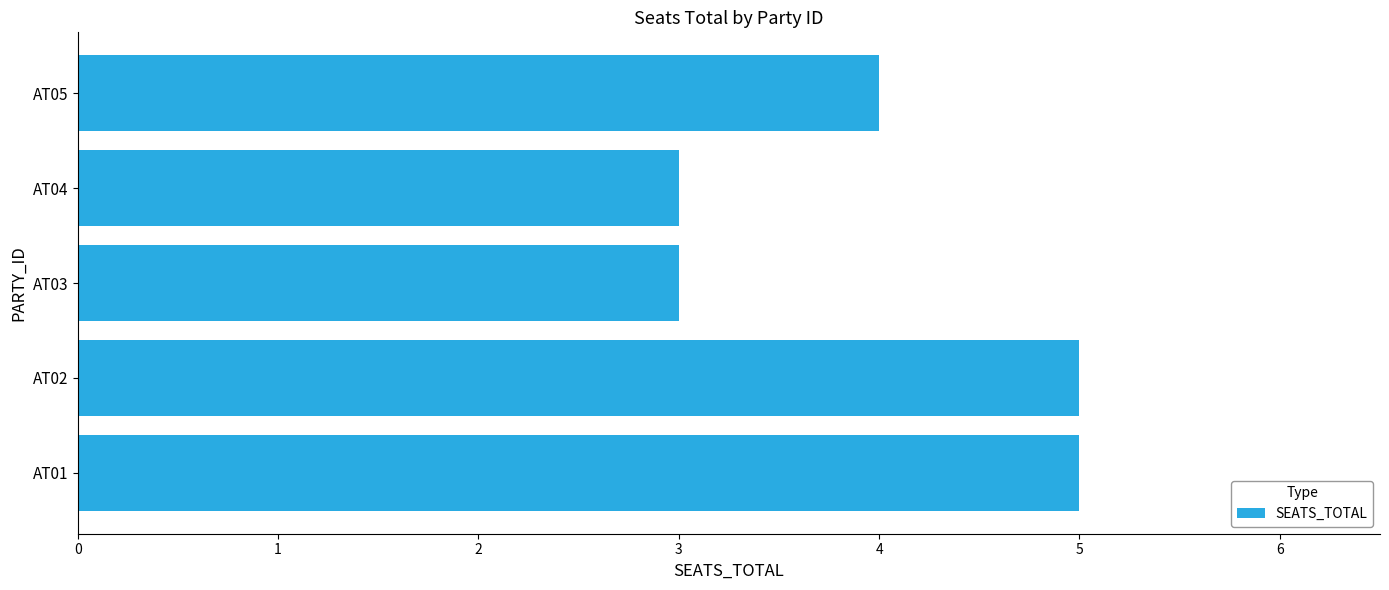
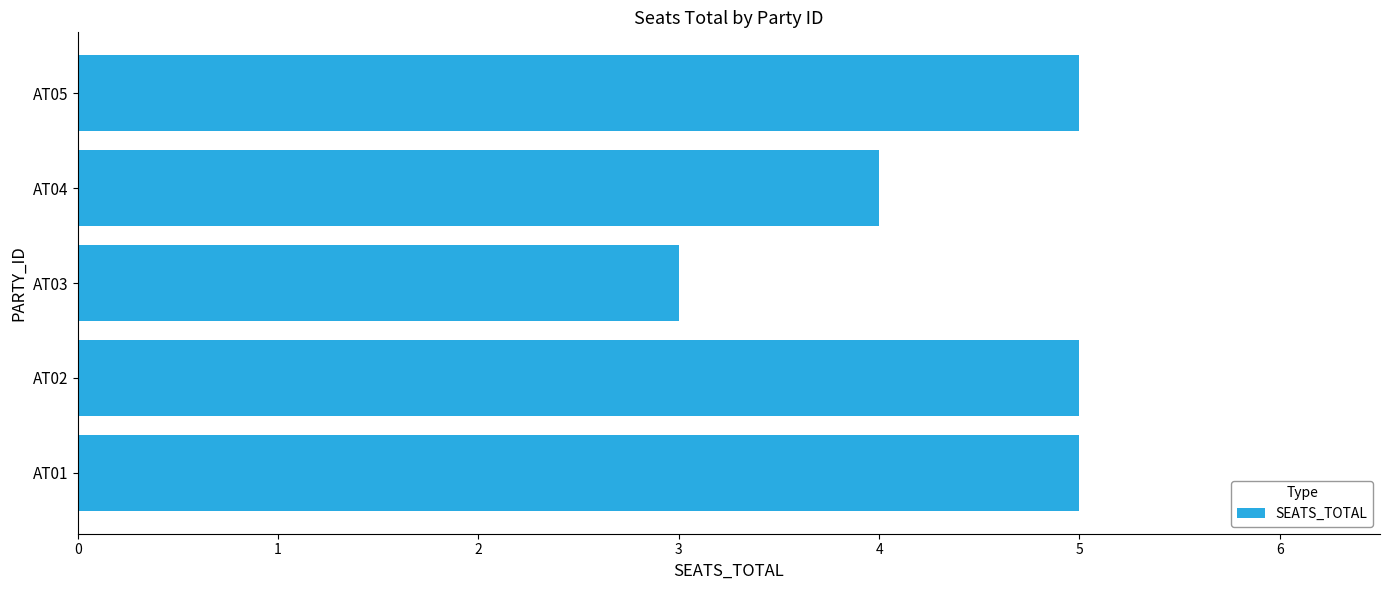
  {
-   "AT05": 4,
-   "AT04": 3,
+   "AT05": 5,
+   "AT04": 4,
    "AT03": 3,
    "AT02": 5,
    "AT01": 5
  }
